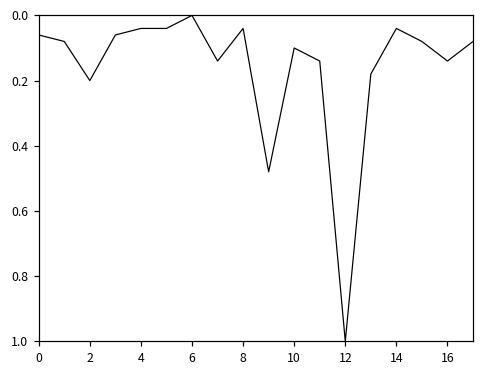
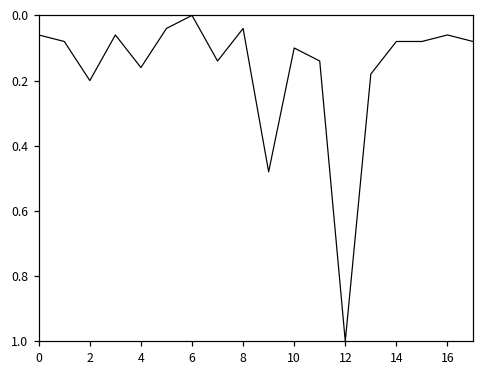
  {
    "0": 0.06,
    "2": 0.20,
-   "4": 0.04,
+   "4": 0.16,
    "6": 0.00,
    "8": 0.04,
    "10": 0.10,
    "12": 1.00,
-   "14": 0.04,
-   "16": 0.14
+   "14": 0.08,
+   "16": 0.06
  }
